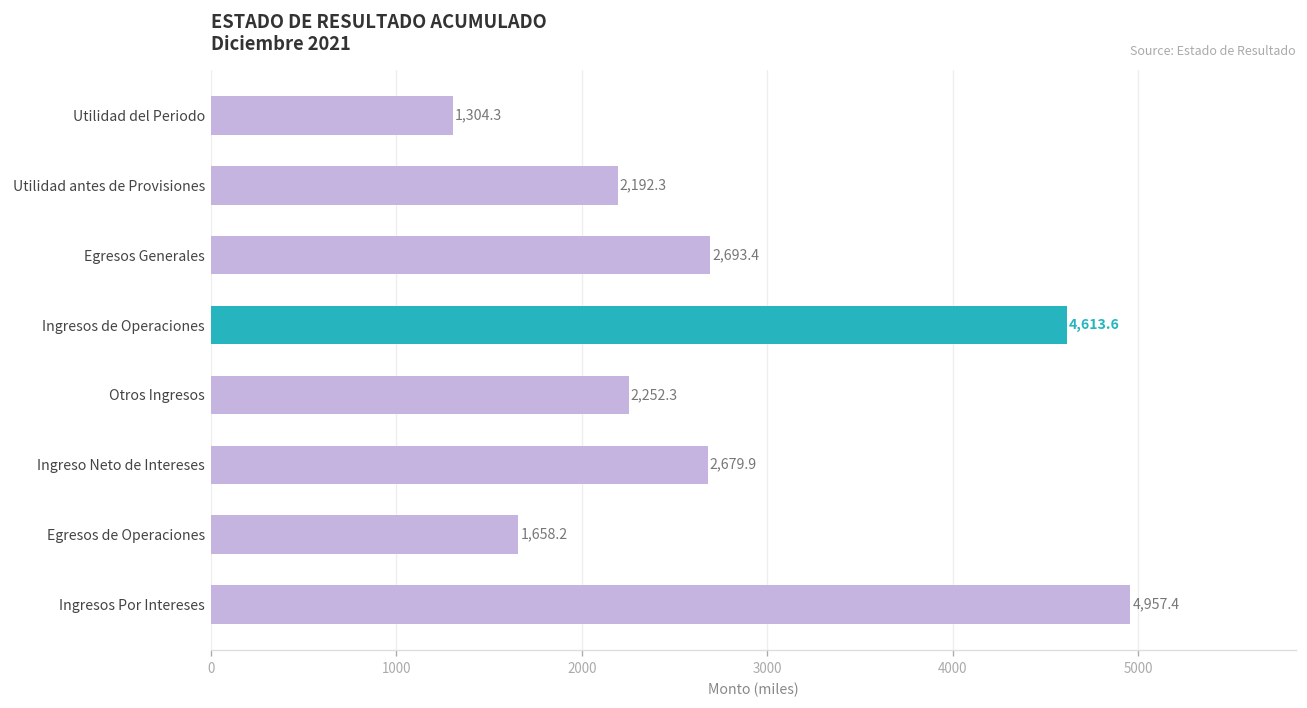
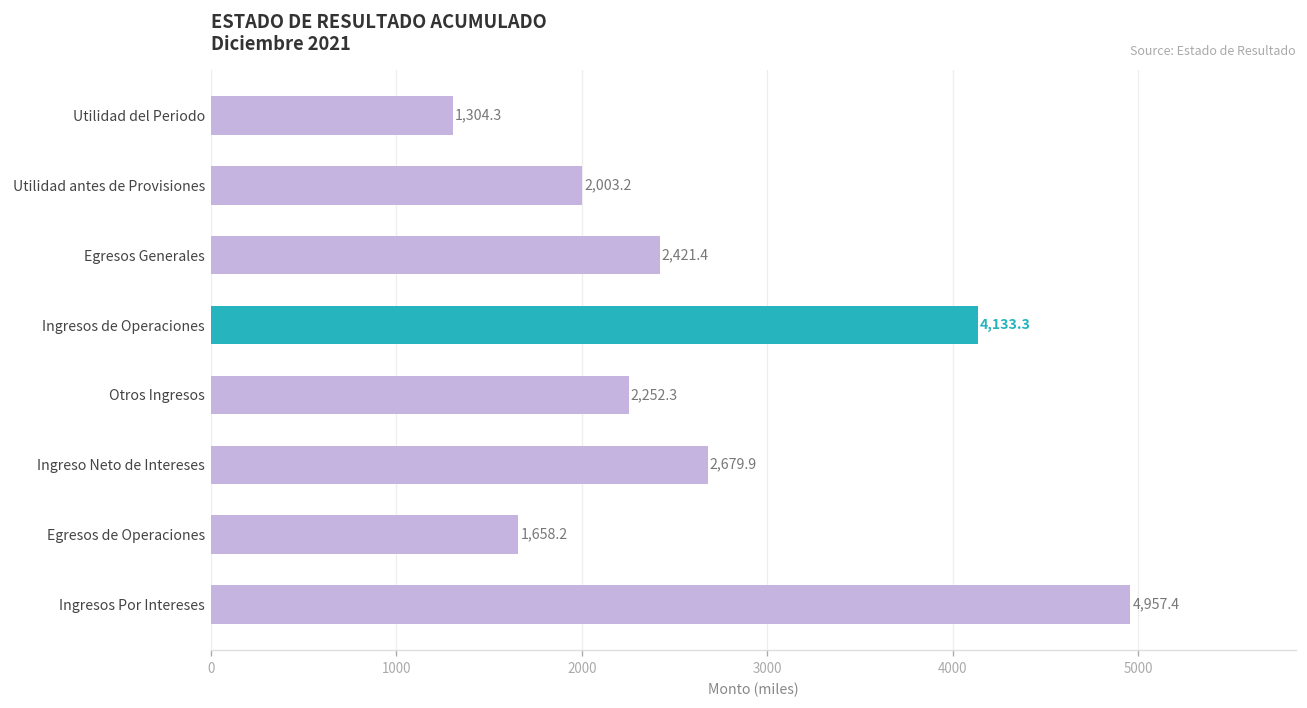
  {
    "Utilidad del Periodo": "1,304.3",
-   "Utilidad antes de Provisiones": "2,192.3",
-   "Egresos Generales": "2,693.4",
-   "Ingresos de Operaciones": "4,613.6",
+   "Utilidad antes de Provisiones": "2,003.2",
+   "Egresos Generales": "2,421.4",
+   "Ingresos de Operaciones": "4,133.3",
    "Otros Ingresos": "2,252.3",
    "Ingreso Neto de Intereses": "2,679.9",
    "Egresos de Operaciones": "1,658.2",
    "Ingresos Por Intereses": "4,957.4"
  }
